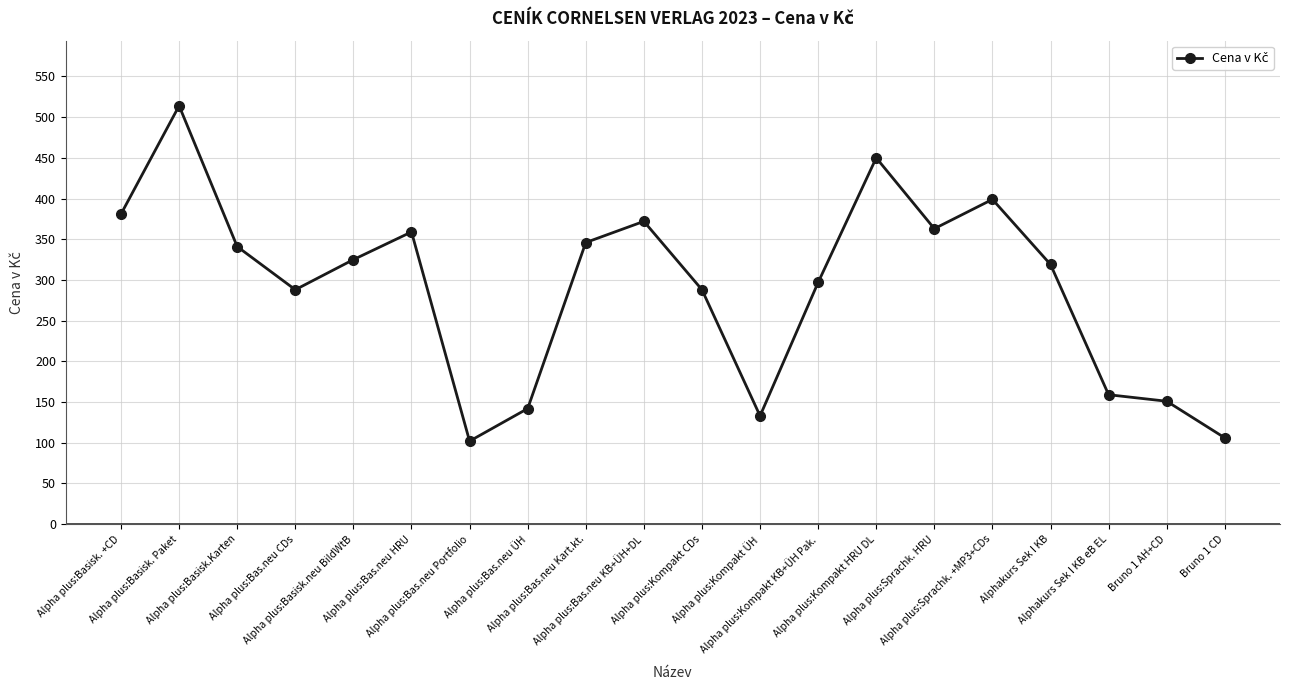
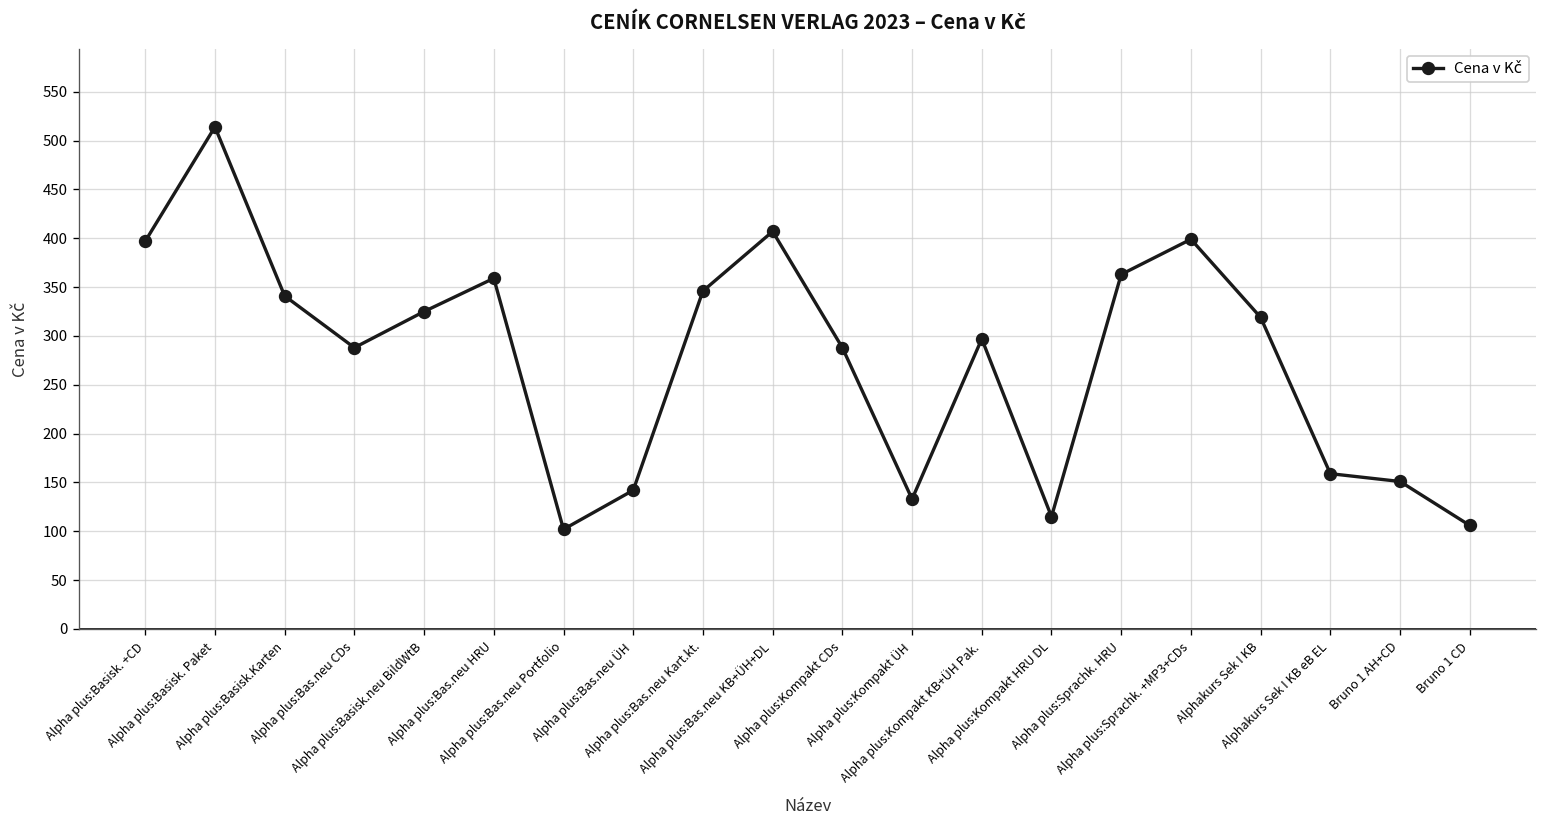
  {
-   "Alpha plus:Basisk. +CD": 380,
+   "Alpha plus:Basisk. +CD": 400,
    "Alpha plus:Basisk. Paket": 510,
    "Alpha plus:Basisk.Karten": 340,
    "Alpha plus:Bas.neu CDs": 290,
    "Alpha plus:Basisk.neu BildWtB": 330,
    "Alpha plus:Bas.neu HRU": 360,
    "Alpha plus:Bas.neu Portfolio": 100,
    "Alpha plus:Bas.neu ÜH": 140,
    "Alpha plus:Bas.neu Kart.kt.": 350,
-   "Alpha plus:Bas.neu KB+ÜH+DL": 370,
+   "Alpha plus:Bas.neu KB+ÜH+DL": 410,
    "Alpha plus:Kompakt CDs": 290,
    "Alpha plus:Kompakt ÜH": 130,
    "Alpha plus:Kompakt KB+ÜH Pak.": 300,
-   "Alpha plus:Kompakt HRU DL": 450,
+   "Alpha plus:Kompakt HRU DL": 120,
    "Alpha plus:Sprachk. HRU": 360,
    "Alpha plus:Sprachk. +MP3+CDs": 400,
    "Alphakurs Sek I KB": 320,
    "Alphakurs Sek I KB eB EL": 160,
    "Bruno 1 AH+CD": 150,
    "Bruno 1 CD": 110
  }
